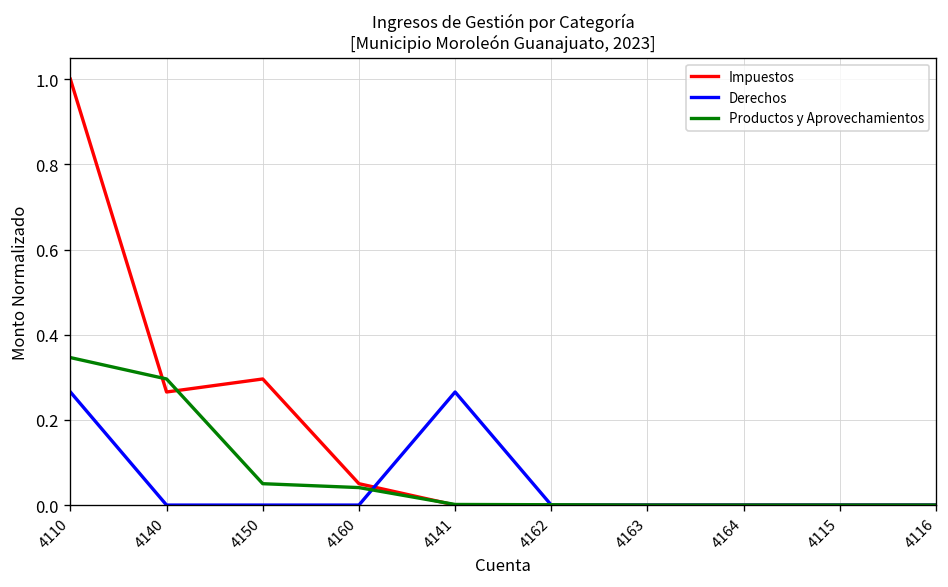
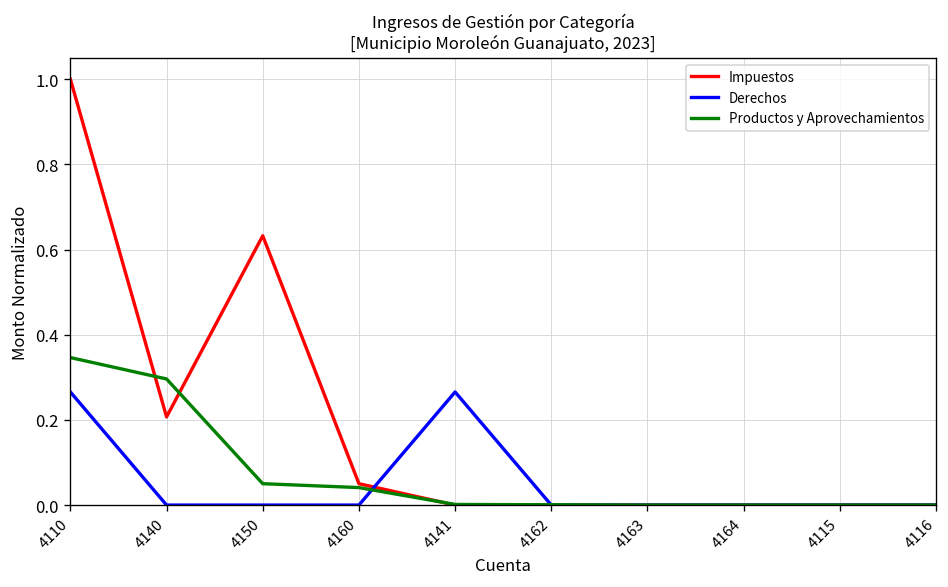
  {
    "Impuestos": {
      "4110": 1.00,
-     "4140": 0.27,
-     "4150": 0.30,
+     "4140": 0.21,
+     "4150": 0.63,
      "4160": 0.05
    },
    "Derechos": {
      "4110": 0.27,
      "4140": 0.00,
      "4150": 0.00,
      "4160": 0.00,
      "4141": 0.27
    },
    "Productos y Aprovechamientos": {
      "4110": 0.35,
      "4140": 0.30,
      "4150": 0.05,
      "4160": 0.04
    }
  }
